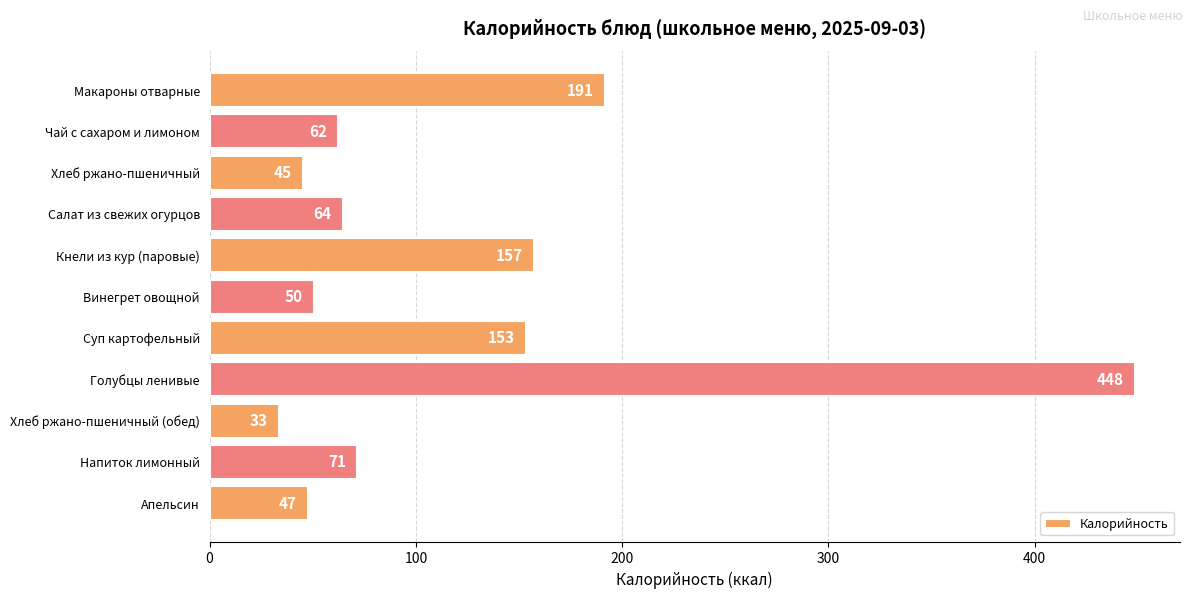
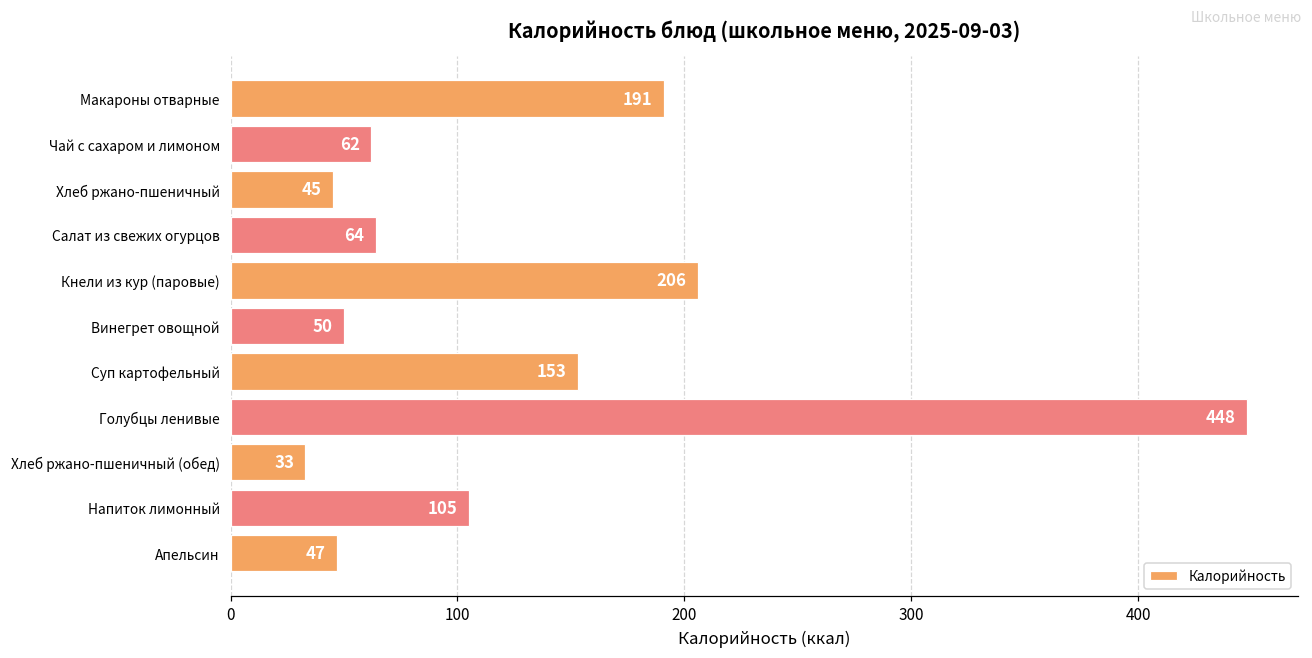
  {
    "Макароны отварные": 191,
    "Чай с сахаром и лимоном": 62,
    "Хлеб ржано-пшеничный": 45,
    "Салат из свежих огурцов": 64,
-   "Кнели из кур (паровые)": 157,
+   "Кнели из кур (паровые)": 206,
    "Винегрет овощной": 50,
    "Суп картофельный": 153,
    "Голубцы ленивые": 448,
    "Хлеб ржано-пшеничный (обед)": 33,
-   "Напиток лимонный": 71,
+   "Напиток лимонный": 105,
    "Апельсин": 47
  }
